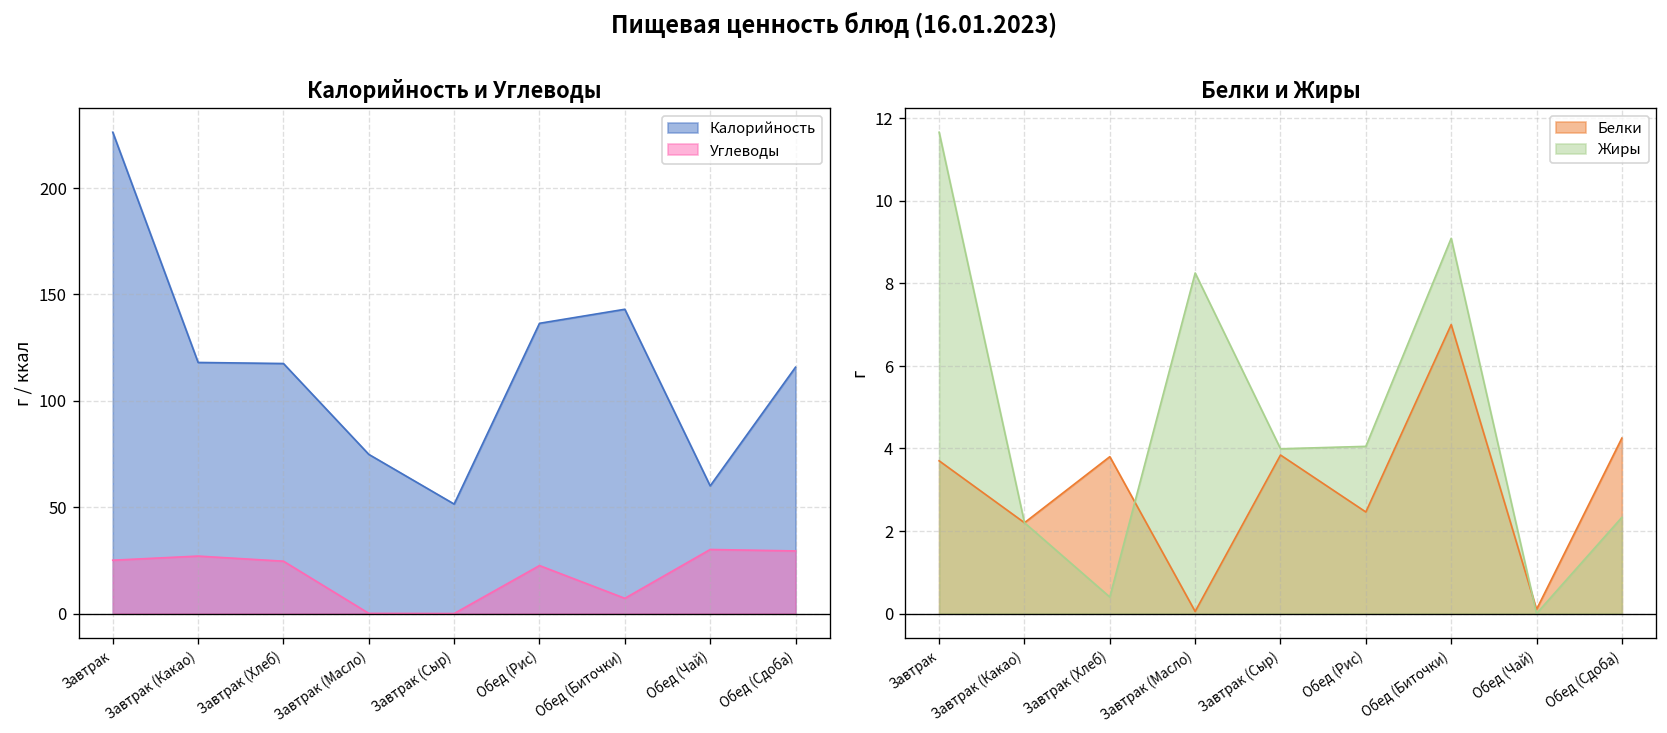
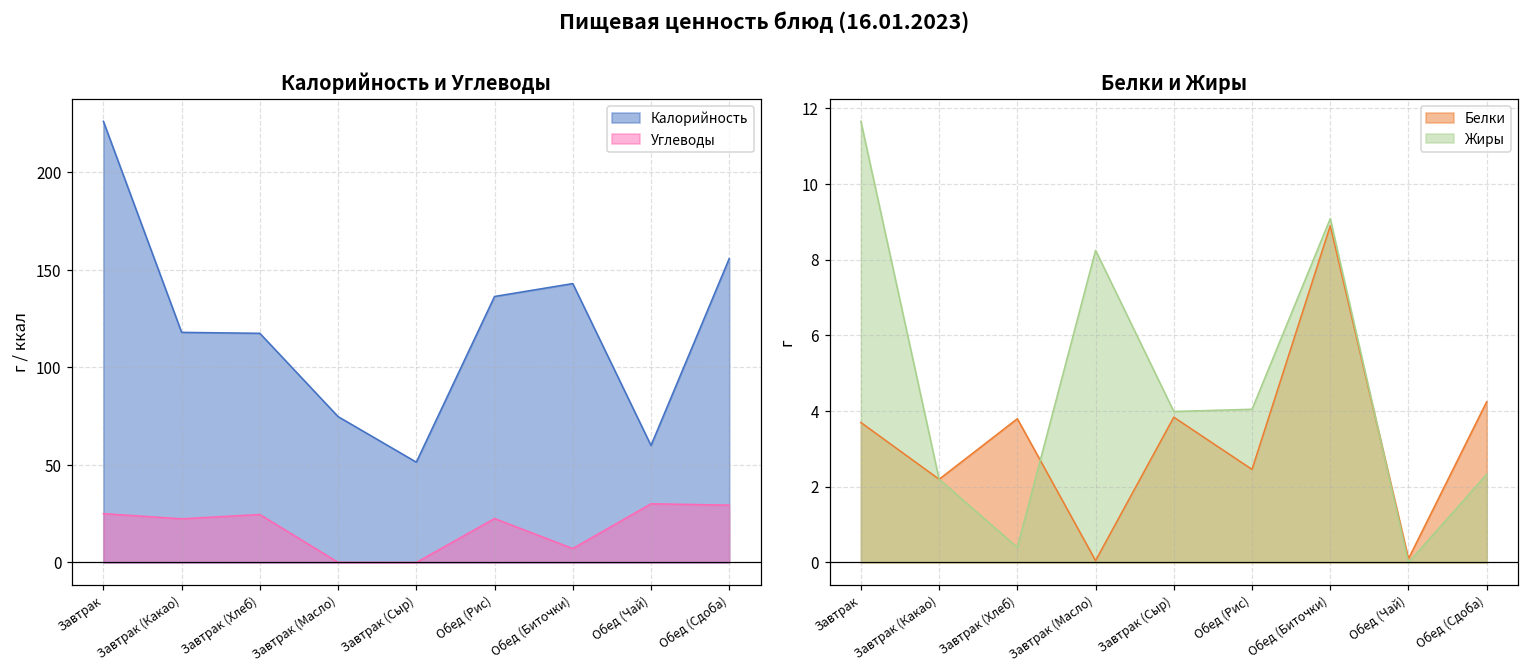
  {
    "Калорийность и Углеводы": {
      "Калорийность": {
        "Завтрак": 226,
        "Завтрак (Какао)": 118,
        "Завтрак (Хлеб)": 118,
        "Завтрак (Масло)": 75,
        "Завтрак (Сыр)": 51,
        "Обед (Рис)": 136,
        "Обед (Биточки)": 143,
        "Обед (Чай)": 60,
-       "Обед (Сдоба)": 116
+       "Обед (Сдоба)": 156
      },
      "Углеводы": {
        "Завтрак": 25,
-       "Завтрак (Какао)": 27,
+       "Завтрак (Какао)": 22,
        "Завтрак (Хлеб)": 25,
        "Завтрак (Масло)": 0,
        "Завтрак (Сыр)": 0,
        "Обед (Рис)": 23,
        "Обед (Биточки)": 7,
        "Обед (Чай)": 30,
        "Обед (Сдоба)": 29
      }
    },
    "Белки и Жиры": {
      "Белки": {
        "Завтрак": 3.7,
        "Завтрак (Хлеб)": 3.8,
        "Завтрак (Масло)": 0.1,
        "Завтрак (Сыр)": 3.8,
        "Обед (Рис)": 2.5,
-       "Обед (Биточки)": 7.0,
+       "Обед (Биточки)": 8.9,
        "Обед (Чай)": 0.1,
        "Обед (Сдоба)": 4.3
      },
      "Жиры": {
        "Завтрак": 11.7,
        "Завтрак (Хлеб)": 0.4,
        "Завтрак (Масло)": 8.3,
        "Завтрак (Сыр)": 4.0,
        "Обед (Рис)": 4.1,
        "Обед (Биточки)": 9.1,
        "Обед (Чай)": 0.0,
        "Обед (Сдоба)": 2.3
      }
    }
  }
